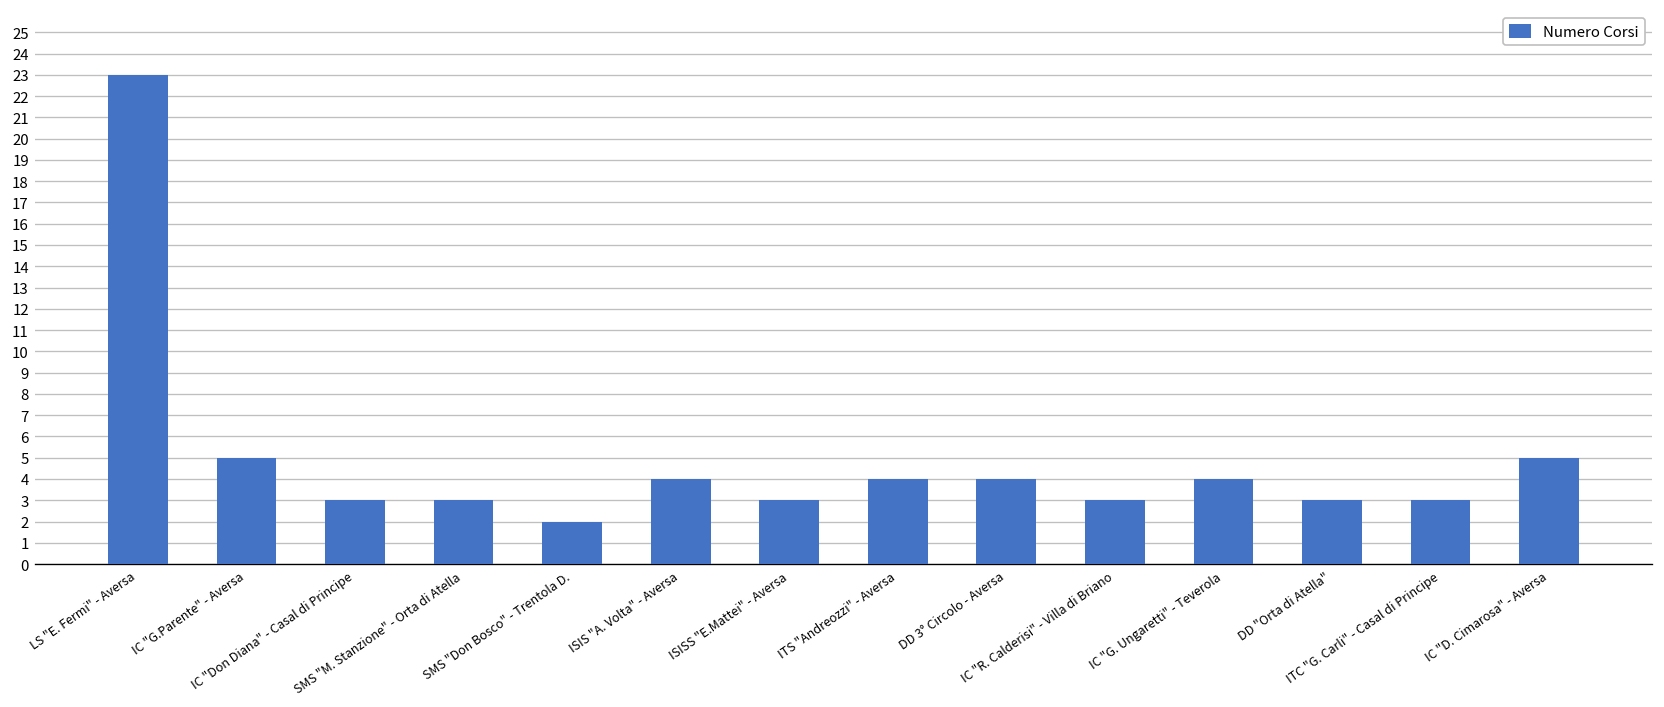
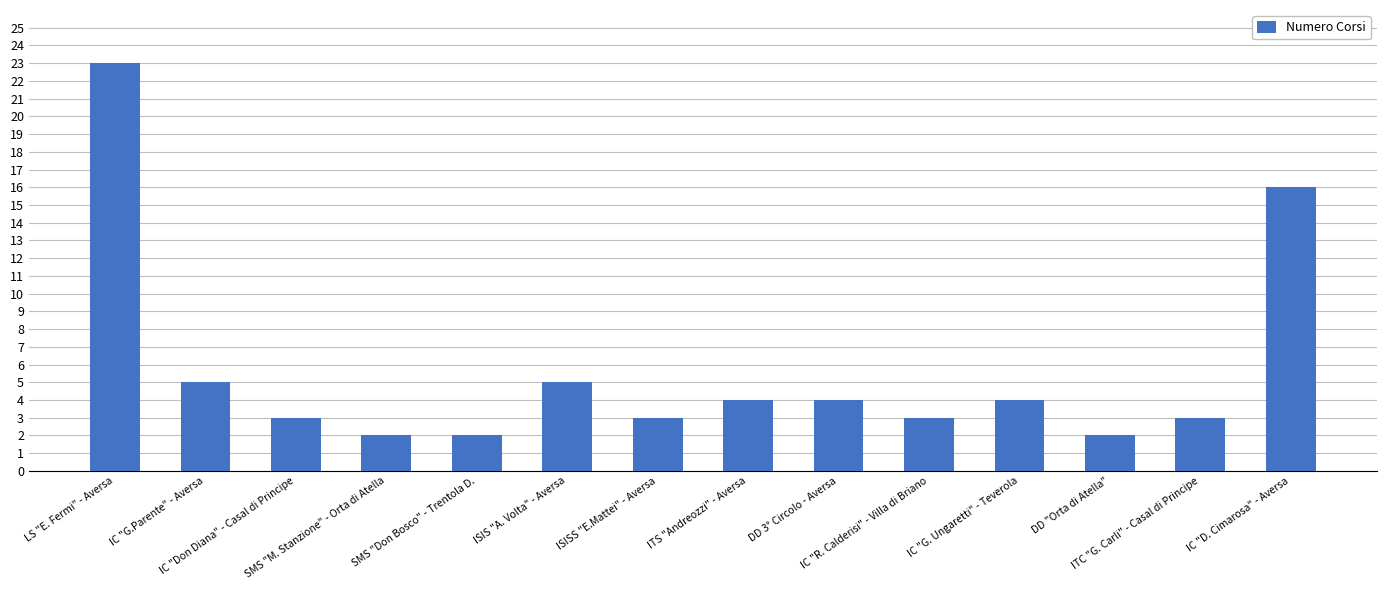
  {
    "LS \"E. Fermi\" - Aversa": 23,
    "IC \"G.Parente\" - Aversa": 5,
    "IC \"Don Diana\" - Casal di Principe": 3,
-   "SMS \"M. Stanzione\" - Orta di Atella": 3,
+   "SMS \"M. Stanzione\" - Orta di Atella": 2,
    "SMS \"Don Bosco\" - Trentola D.": 2,
-   "ISIS \"A. Volta\" - Aversa": 4,
+   "ISIS \"A. Volta\" - Aversa": 5,
    "ISISS \"E.Mattei\" - Aversa": 3,
    "ITS \"Andreozzi\" - Aversa": 4,
    "DD 3° Circolo - Aversa": 4,
    "IC \"R. Calderisi\" - Villa di Briano": 3,
    "IC \"G. Ungaretti\" - Teverola": 4,
-   "DD \"Orta di Atella\"": 3,
+   "DD \"Orta di Atella\"": 2,
    "ITC \"G. Carli\" - Casal di Principe": 3,
-   "IC \"D. Cimarosa\" - Aversa": 5
+   "IC \"D. Cimarosa\" - Aversa": 16
  }
